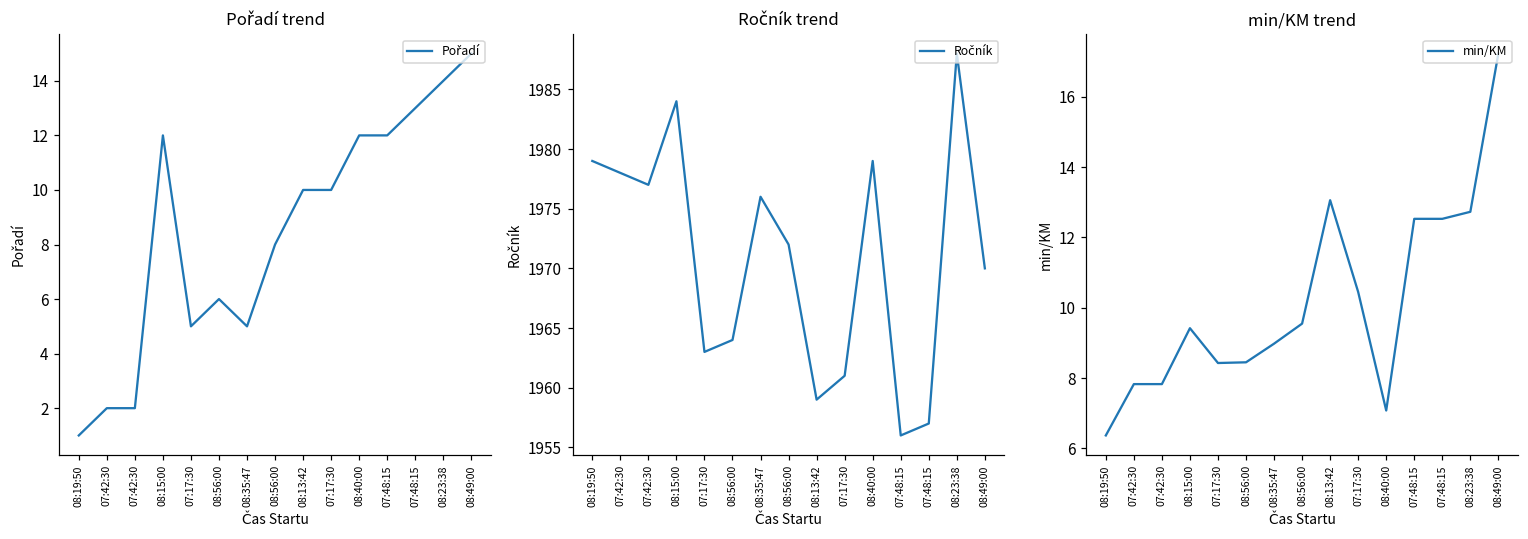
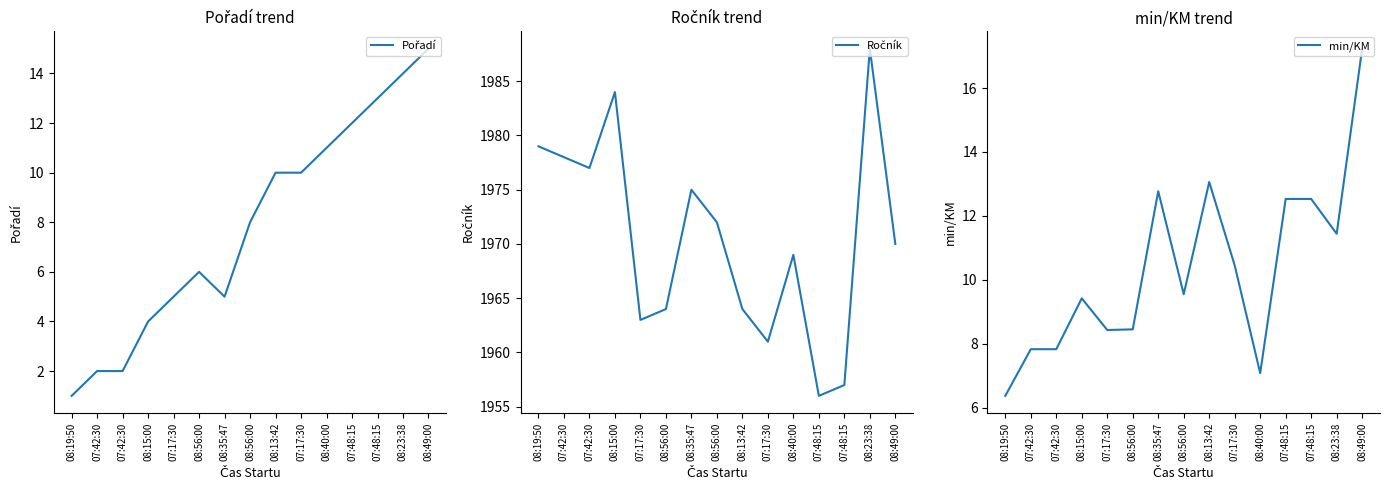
  {
    "Pořadí trend": {
      "08:19:50": 1,
-     "08:15:00": 12,
+     "08:15:00": 4,
      "08:35:47": 5,
      "08:13:42": 10,
-     "08:40:00": 12,
+     "08:40:00": 11,
      "08:23:38": 14
    },
    "Ročník trend": {
      "08:19:50": 1979,
      "08:15:00": 1984,
-     "08:35:47": 1976,
-     "08:13:42": 1959,
-     "08:40:00": 1979,
+     "08:35:47": 1975,
+     "08:13:42": 1964,
+     "08:40:00": 1969,
      "08:49:00": 1970
    },
    "min/KM trend": {
      "08:19:50": 6.4,
      "08:15:00": 9.4,
-     "08:35:47": 9.0,
+     "08:35:47": 12.8,
      "08:13:42": 13.1,
      "08:40:00": 7.1,
-     "08:23:38": 12.7
+     "08:23:38": 11.4
    }
  }
